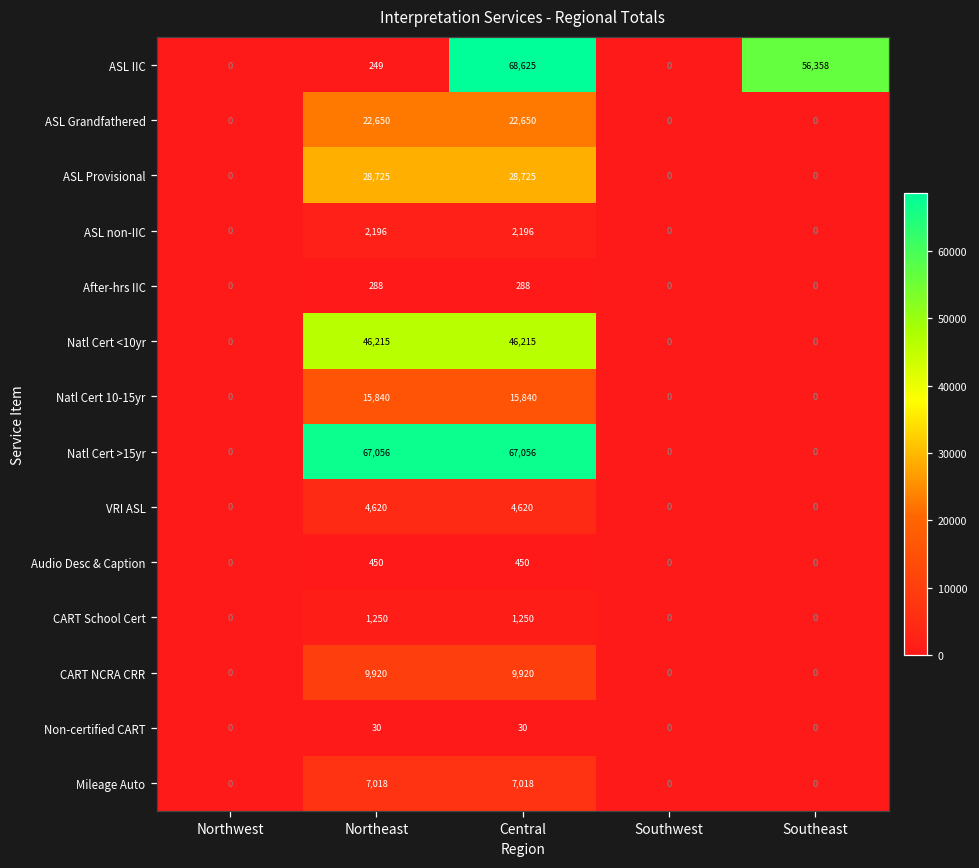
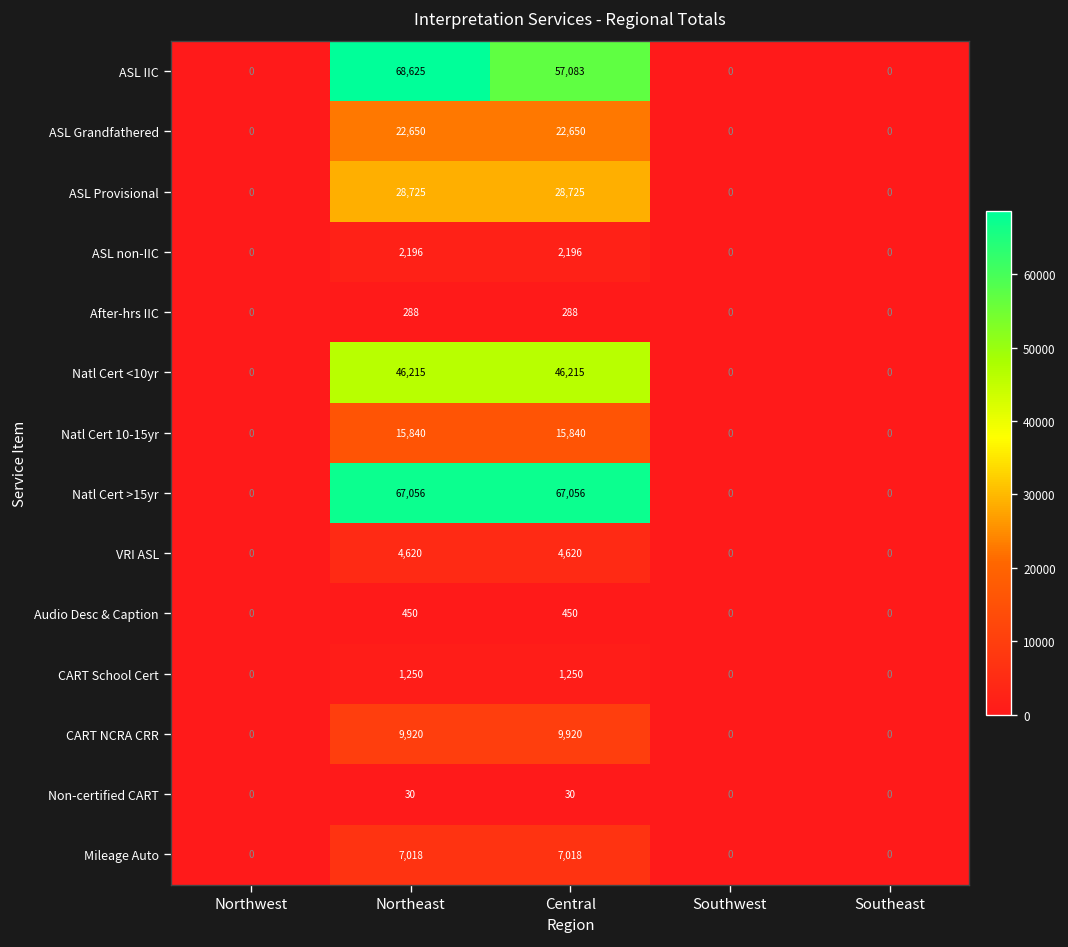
  {
    "ASL IIC": {
      "Northwest": "0",
-     "Northeast": "249",
-     "Central": "68,625",
+     "Northeast": "68,625",
+     "Central": "57,083",
      "Southwest": "0",
-     "Southeast": "56,358"
+     "Southeast": "0"
    },
    "ASL Grandfathered": {
      "Northwest": "0",
      "Northeast": "22,650",
      "Central": "22,650",
      "Southwest": "0",
      "Southeast": "0"
    },
    "ASL Provisional": {
      "Northwest": "0",
      "Northeast": "28,725",
      "Central": "28,725",
      "Southwest": "0",
      "Southeast": "0"
    },
    "ASL non-IIC": {
      "Northwest": "0",
      "Northeast": "2,196",
      "Central": "2,196",
      "Southwest": "0",
      "Southeast": "0"
    },
    "After-hrs IIC": {
      "Northwest": "0",
      "Northeast": "288",
      "Central": "288",
      "Southwest": "0",
      "Southeast": "0"
    },
    "Natl Cert <10yr": {
      "Northwest": "0",
      "Northeast": "46,215",
      "Central": "46,215",
      "Southwest": "0",
      "Southeast": "0"
    },
    "Natl Cert 10-15yr": {
      "Northwest": "0",
      "Northeast": "15,840",
      "Central": "15,840",
      "Southwest": "0",
      "Southeast": "0"
    },
    "Natl Cert >15yr": {
      "Northwest": "0",
      "Northeast": "67,056",
      "Central": "67,056",
      "Southwest": "0",
      "Southeast": "0"
    },
    "VRI ASL": {
      "Northwest": "0",
      "Northeast": "4,620",
      "Central": "4,620",
      "Southwest": "0",
      "Southeast": "0"
    },
    "Audio Desc & Caption": {
      "Northwest": "0",
      "Northeast": "450",
      "Central": "450",
      "Southwest": "0",
      "Southeast": "0"
    },
    "CART School Cert": {
      "Northwest": "0",
      "Northeast": "1,250",
      "Central": "1,250",
      "Southwest": "0",
      "Southeast": "0"
    },
    "CART NCRA CRR": {
      "Northwest": "0",
      "Northeast": "9,920",
      "Central": "9,920",
      "Southwest": "0",
      "Southeast": "0"
    },
    "Non-certified CART": {
      "Northwest": "0",
      "Northeast": "30",
      "Central": "30",
      "Southwest": "0",
      "Southeast": "0"
    },
    "Mileage Auto": {
      "Northwest": "0",
      "Northeast": "7,018",
      "Central": "7,018",
      "Southwest": "0",
      "Southeast": "0"
    }
  }
